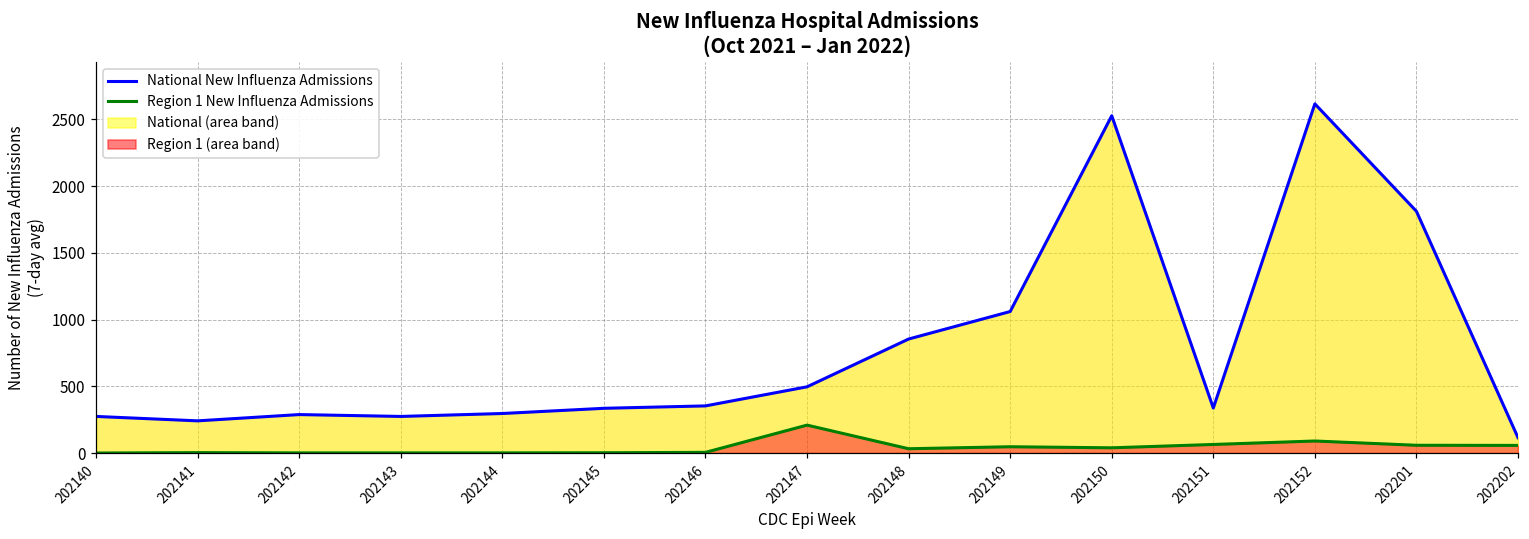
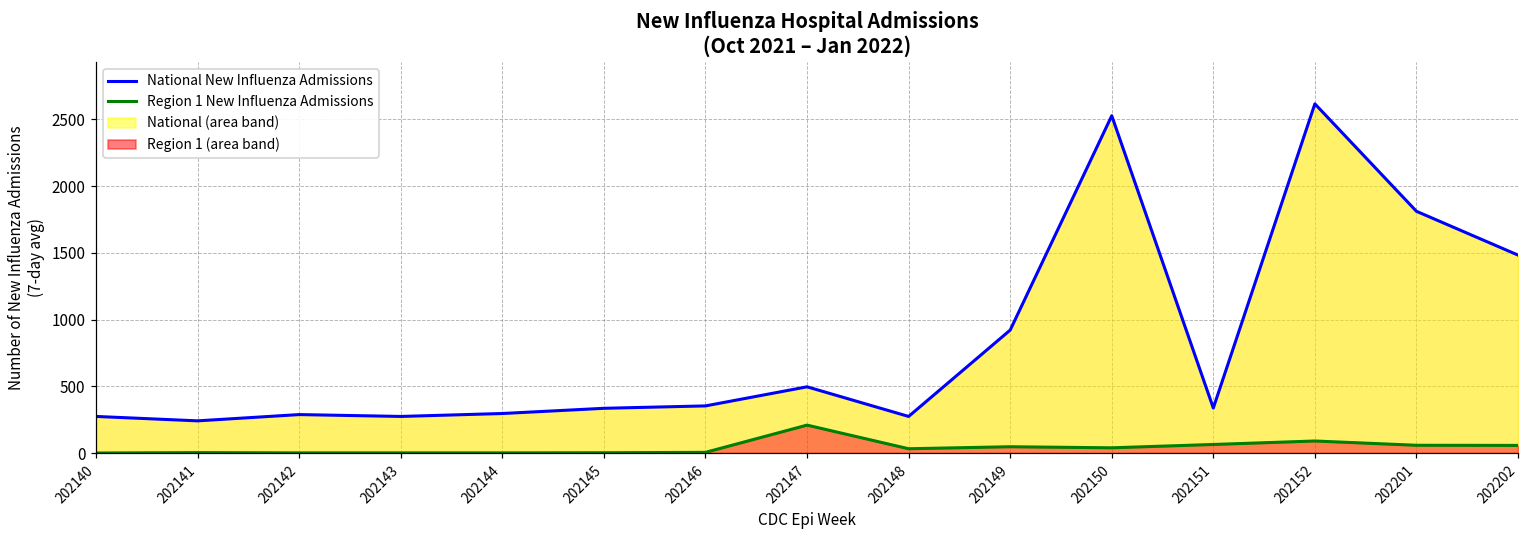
  {
    "National New Influenza Admissions": {
      "202140": 270,
      "202141": 240,
      "202142": 290,
      "202143": 270,
      "202144": 300,
      "202145": 340,
      "202146": 350,
      "202147": 500,
-     "202148": 850,
-     "202149": 1060,
+     "202148": 270,
+     "202149": 920,
      "202150": 2530,
      "202151": 340,
      "202152": 2620,
      "202201": 1810,
-     "202202": 120
+     "202202": 1480
    },
    "Region 1 New Influenza Admissions": {
      "202140": 0,
      "202141": 0,
      "202142": 0,
      "202143": 0,
      "202144": 0,
      "202145": 0,
      "202146": 10,
      "202147": 210,
      "202148": 30,
      "202149": 50,
      "202150": 40,
      "202151": 60,
      "202152": 90,
      "202201": 60,
      "202202": 60
    }
  }
